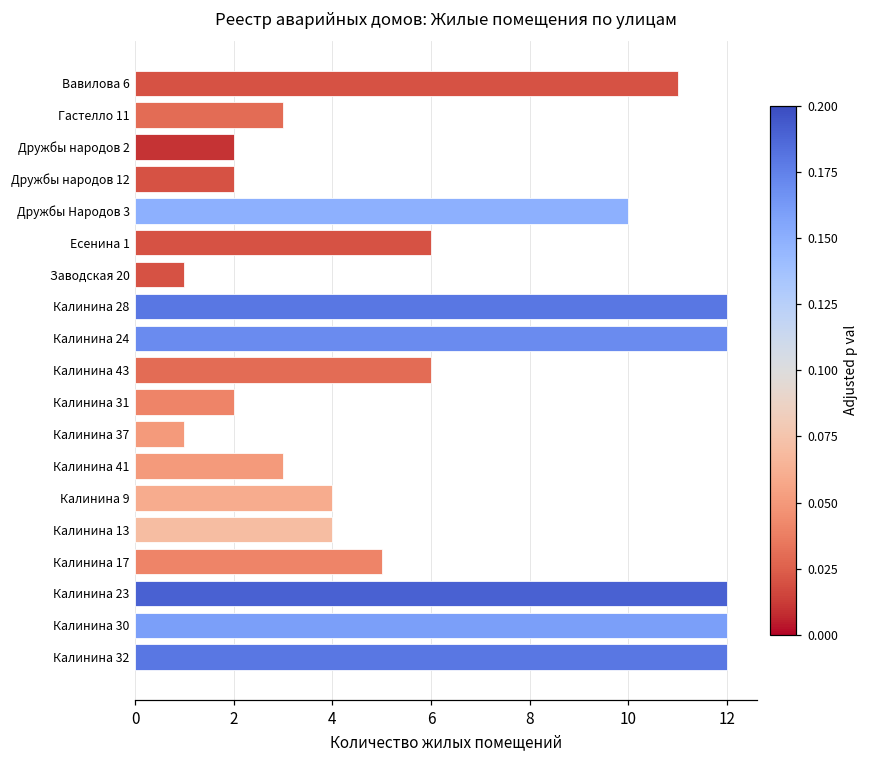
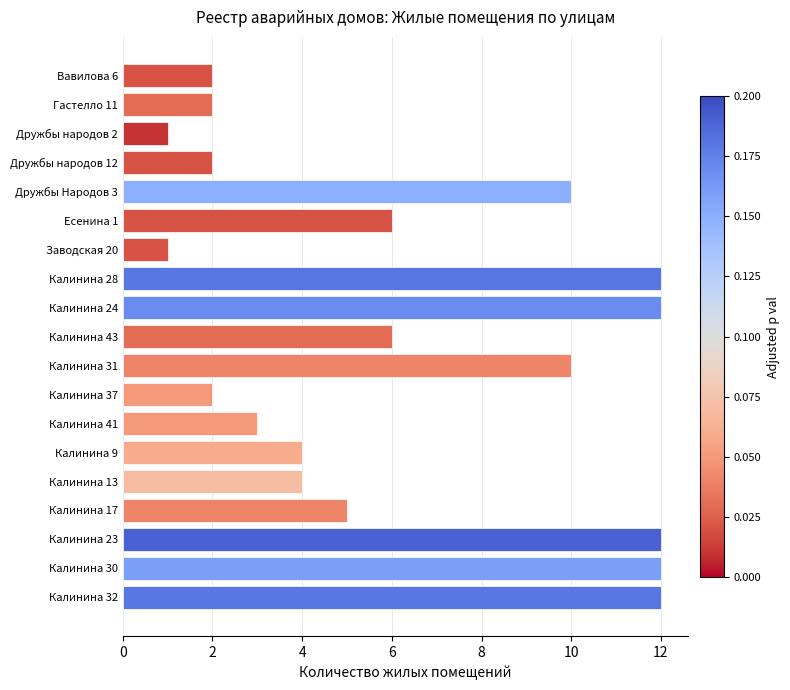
  {
-   "Вавилова 6": 11,
-   "Гастелло 11": 3,
-   "Дружбы народов 2": 2,
+   "Вавилова 6": 2,
+   "Гастелло 11": 2,
+   "Дружбы народов 2": 1,
    "Дружбы народов 12": 2,
    "Дружбы Народов 3": 10,
    "Есенина 1": 6,
    "Заводская 20": 1,
    "Калинина 28": 12,
    "Калинина 24": 12,
    "Калинина 43": 6,
-   "Калинина 31": 2,
-   "Калинина 37": 1,
+   "Калинина 31": 10,
+   "Калинина 37": 2,
    "Калинина 41": 3,
    "Калинина 9": 4,
    "Калинина 13": 4,
    "Калинина 17": 5,
    "Калинина 23": 12,
    "Калинина 30": 12,
    "Калинина 32": 12
  }
